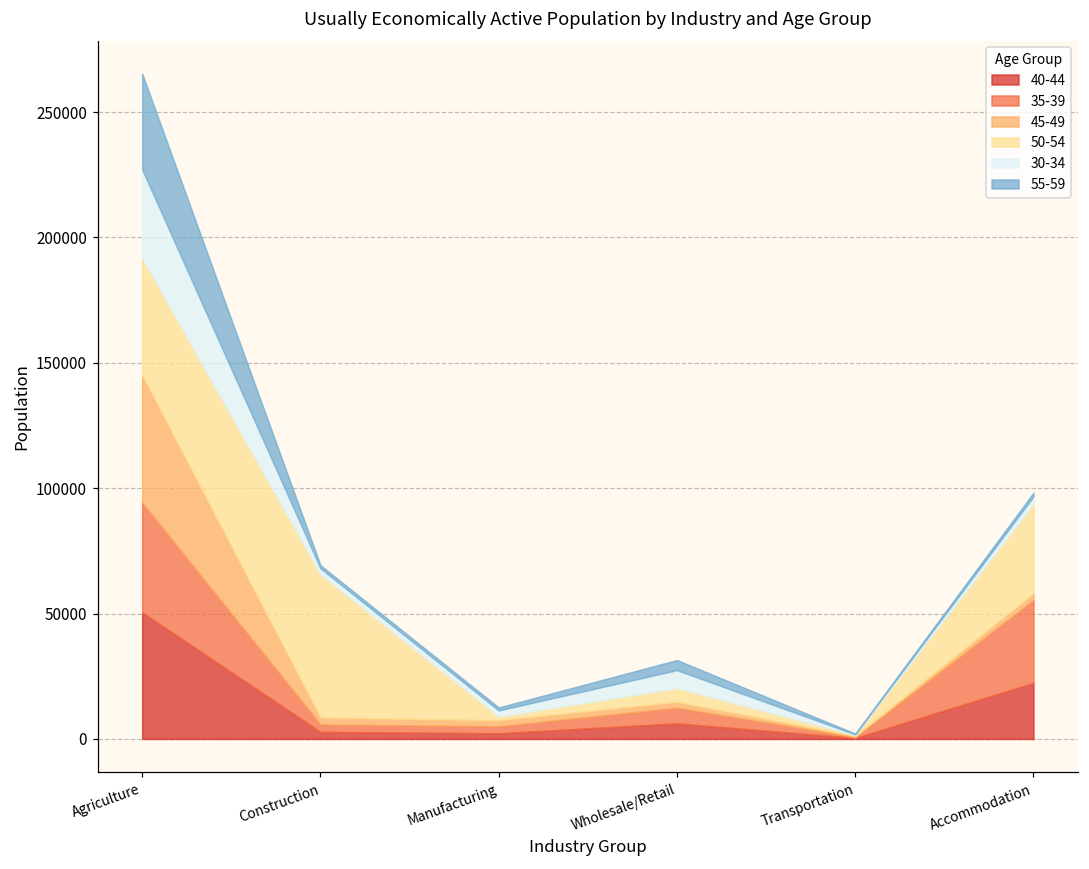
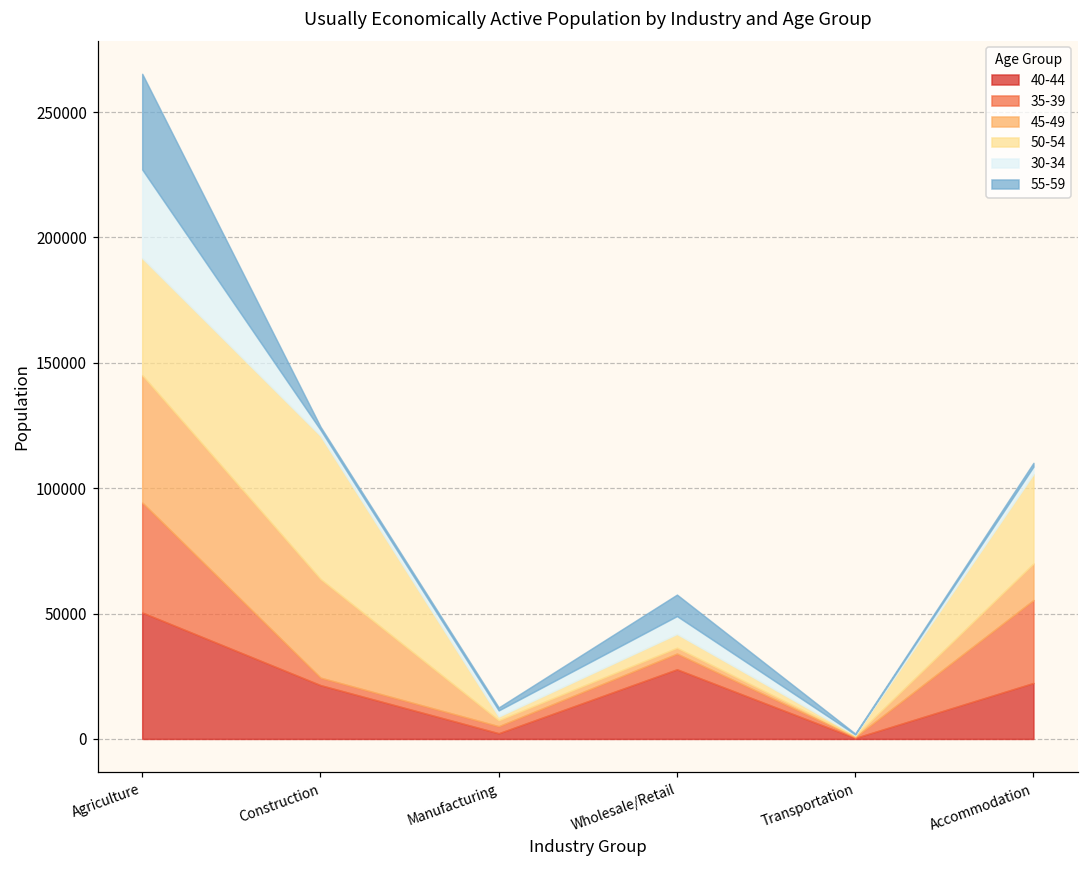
  {
    "40-44": {
      "Agriculture": 50000,
-     "Construction": 3000,
+     "Construction": 21000,
      "Manufacturing": 2000,
-     "Wholesale/Retail": 6000,
+     "Wholesale/Retail": 28000,
      "Accommodation": 22000
    },
    "35-39": {
      "Agriculture": 44000,
      "Construction": 3000,
      "Manufacturing": 3000,
      "Wholesale/Retail": 6000,
      "Accommodation": 33000
    },
    "45-49": {
      "Agriculture": 51000,
-     "Construction": 3000,
+     "Construction": 39000,
      "Manufacturing": 2000,
      "Wholesale/Retail": 2000,
-     "Accommodation": 3000
+     "Accommodation": 15000
    },
    "50-54": {
      "Agriculture": 47000,
      "Construction": 57000,
      "Manufacturing": 1000,
      "Wholesale/Retail": 6000,
      "Accommodation": 36000
    },
    "30-34": {
      "Agriculture": 35000,
      "Construction": 2000,
      "Manufacturing": 2000,
      "Wholesale/Retail": 7000,
      "Accommodation": 3000
    },
    "55-59": {
      "Agriculture": 38000,
      "Construction": 1000,
      "Manufacturing": 1000,
-     "Wholesale/Retail": 4000,
+     "Wholesale/Retail": 9000,
      "Accommodation": 1000
    }
  }
